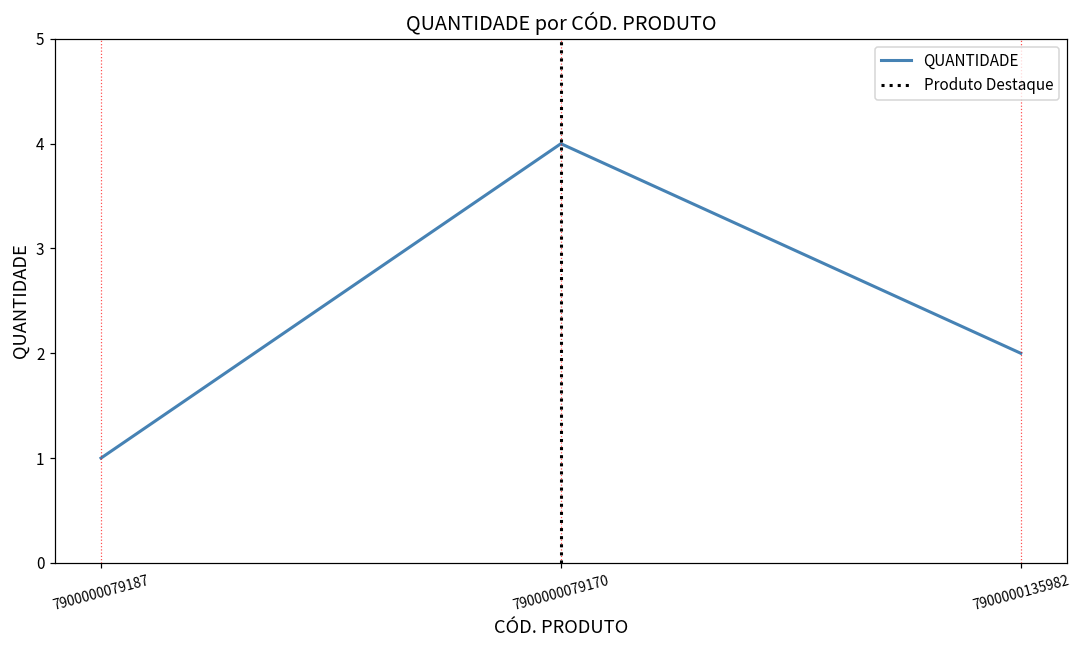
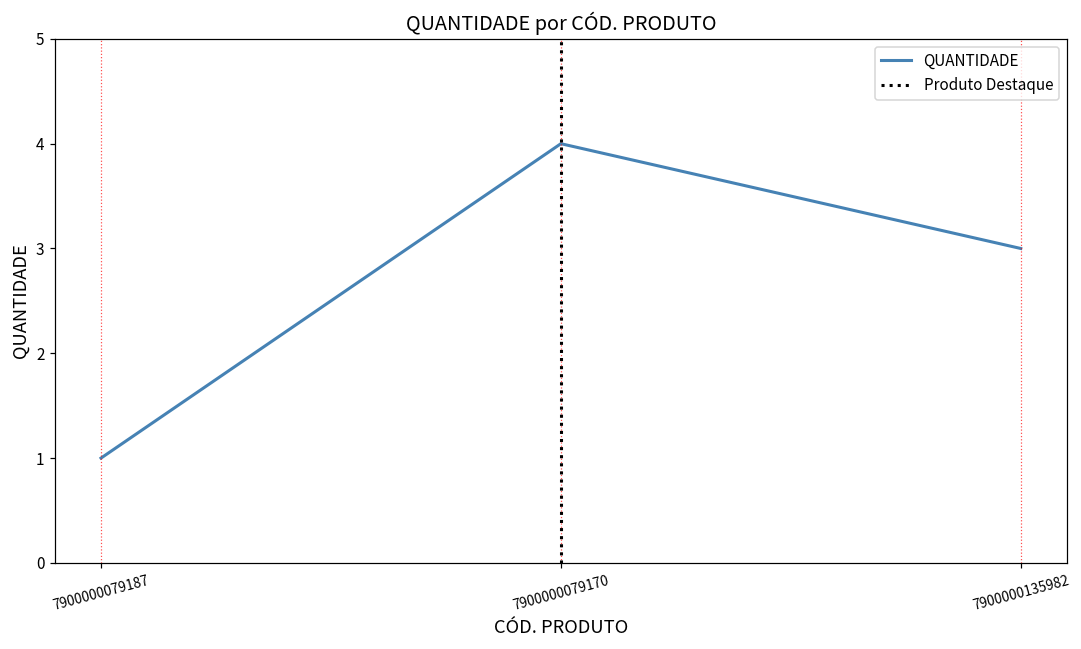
  {
    "7900000079187": 1,
    "7900000079170": 4,
-   "7900000135982": 2
+   "7900000135982": 3
  }
